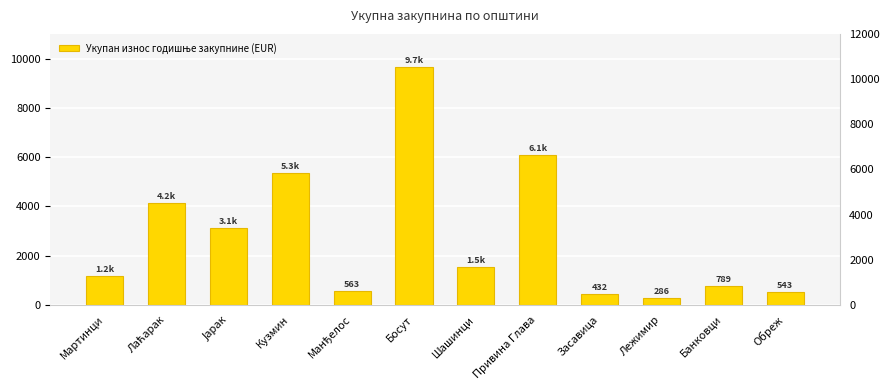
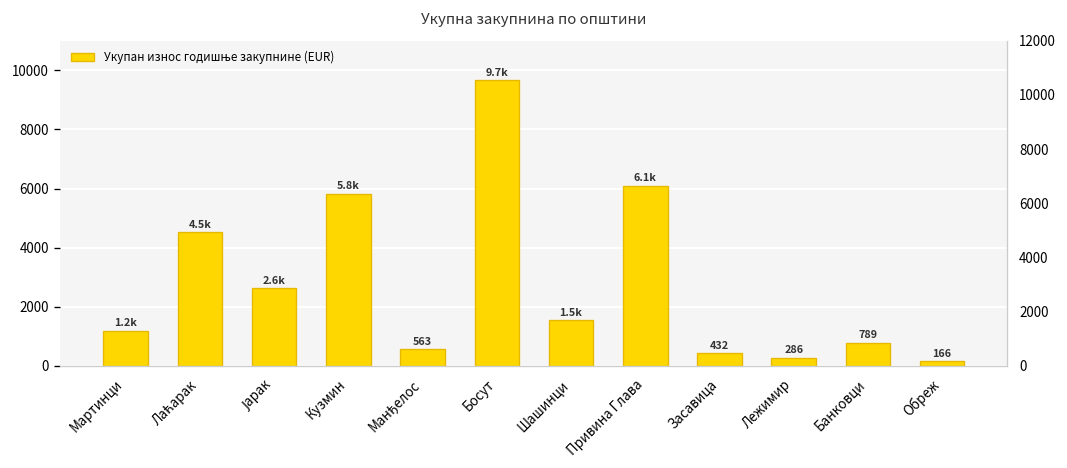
  {
    "Мартинци": "1.2k",
-   "Лаћарак": "4.2k",
-   "Јарак": "3.1k",
-   "Кузмин": "5.3k",
+   "Лаћарак": "4.5k",
+   "Јарак": "2.6k",
+   "Кузмин": "5.8k",
    "Манђелос": "563",
    "Босут": "9.7k",
    "Шашинци": "1.5k",
    "Привина Глава": "6.1k",
    "Засавица": "432",
    "Лежимир": "286",
    "Банковци": "789",
-   "Обреж": "543"
+   "Обреж": "166"
  }
